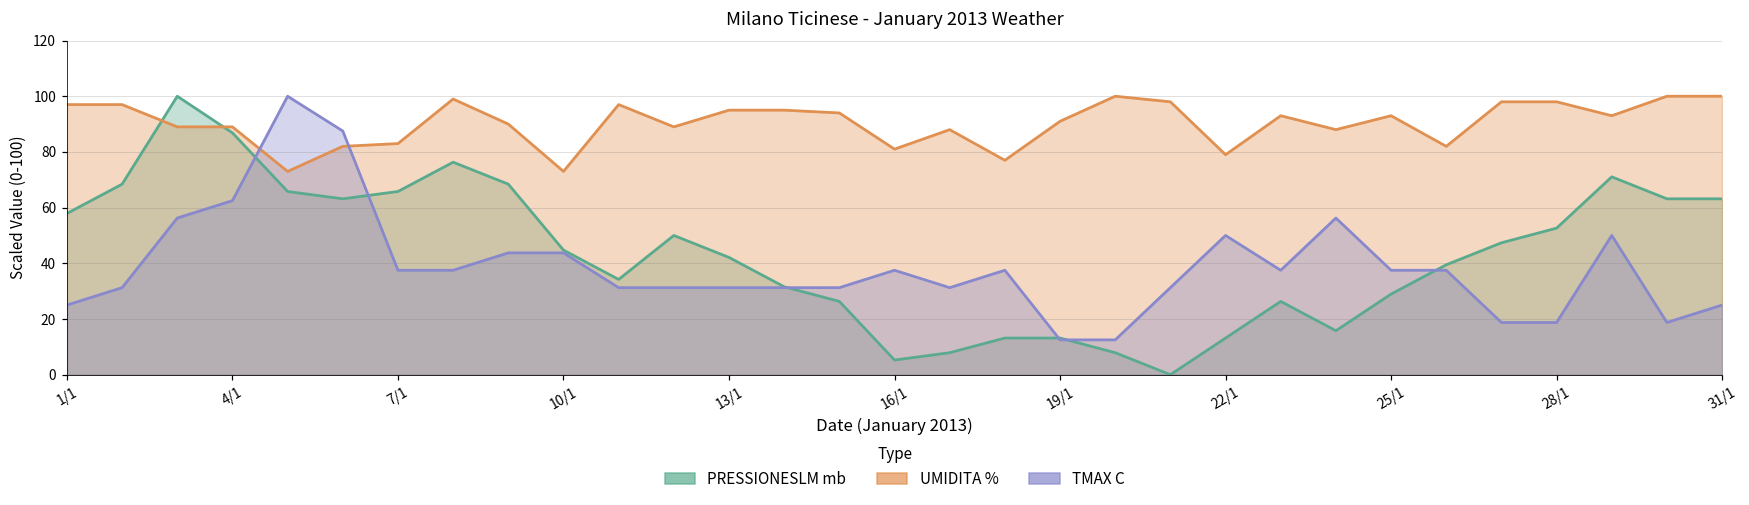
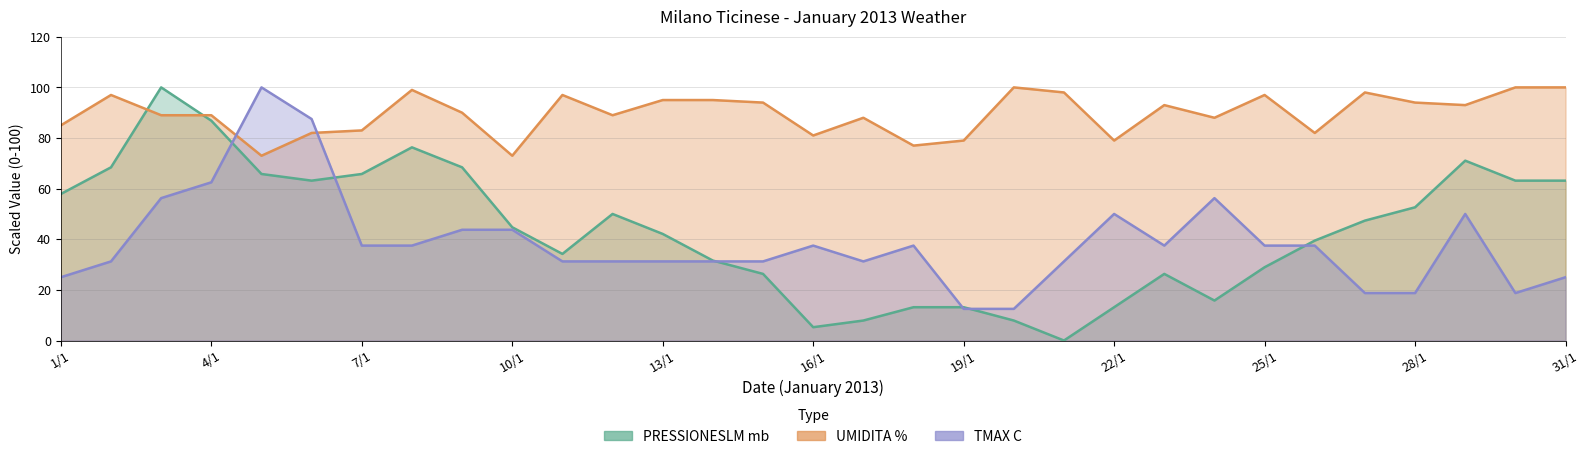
  {
    "UMIDITA %": {
-     "1/1": 97,
+     "1/1": 85,
      "4/1": 89,
      "7/1": 83,
      "10/1": 73,
      "13/1": 95,
      "16/1": 81,
-     "19/1": 91,
+     "19/1": 79,
      "22/1": 79,
-     "25/1": 93,
-     "28/1": 98,
+     "25/1": 97,
+     "28/1": 94,
      "31/1": 100
    }
  }
